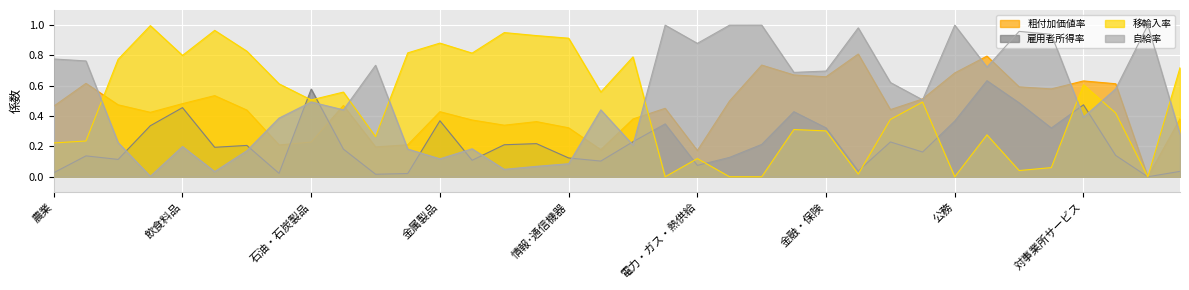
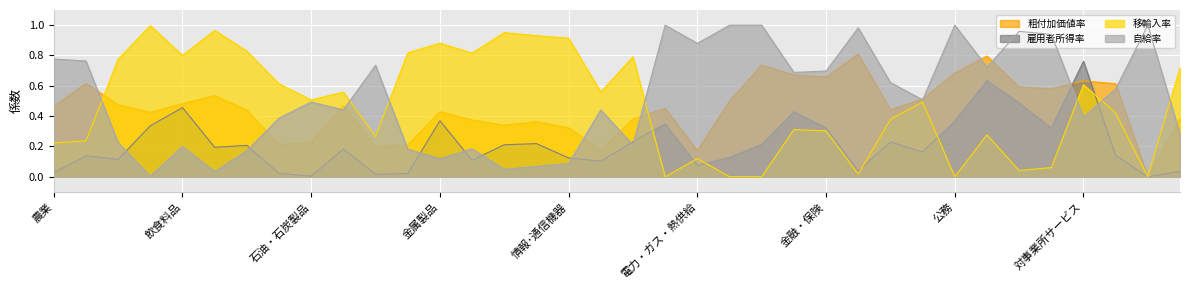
  {
    "雇用者所得率": {
      "農業": 0.03,
      "飲食料品": 0.46,
-     "石油・石炭製品": 0.58,
+     "石油・石炭製品": 0.00,
      "金属製品": 0.37,
      "情報･通信機器": 0.12,
      "電力・ガス・熱供給": 0.08,
      "金融・保険": 0.32,
      "公務": 0.37,
-     "対事業所サービス": 0.47
+     "対事業所サービス": 0.76
    },
    "自給率": {
      "農業": 0.78,
      "飲食料品": 0.20,
      "金属製品": 0.12,
      "情報･通信機器": 0.09,
      "電力・ガス・熱供給": 0.88,
      "金融・保険": 0.70,
      "公務": 1.00,
      "対事業所サービス": 0.39
    }
  }
